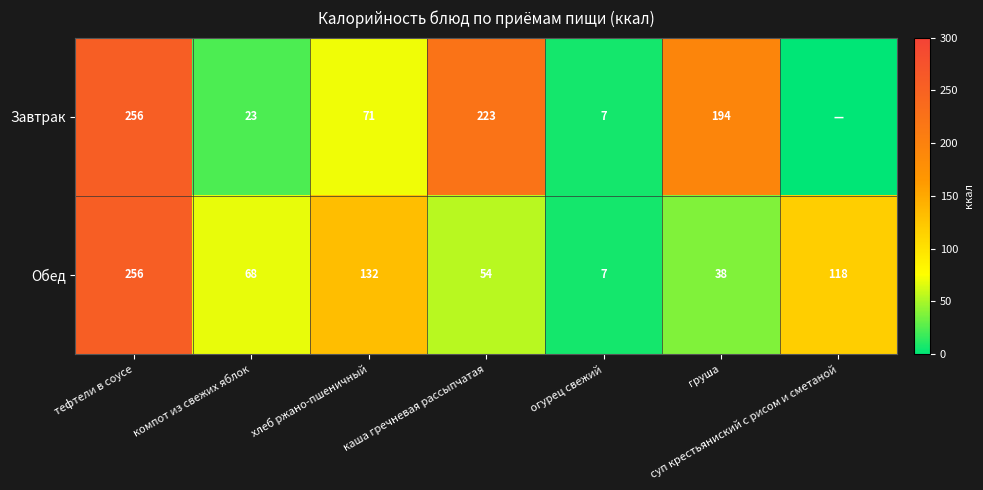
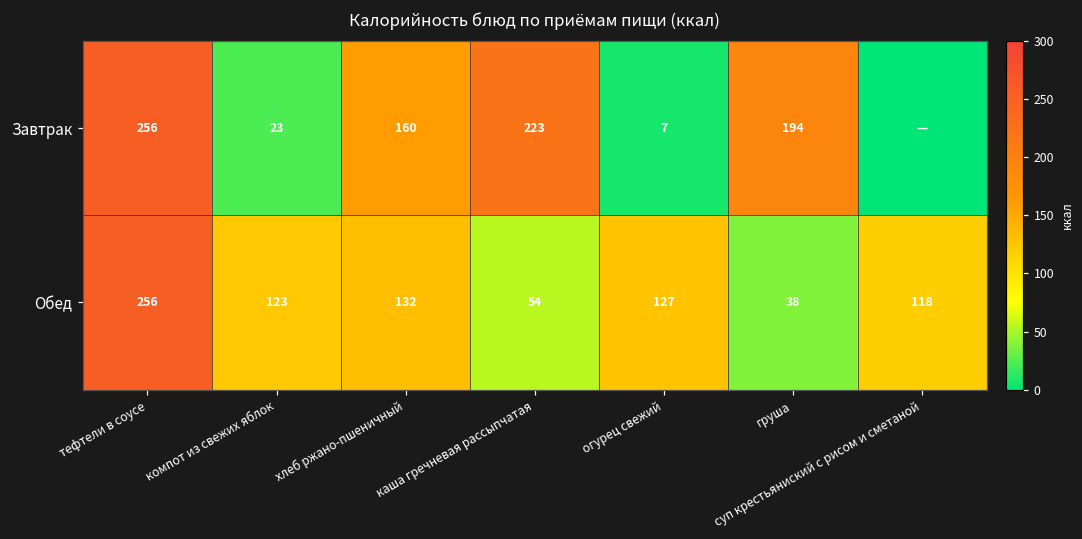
  {
    "Завтрак": {
      "тефтели в соусе": 256,
      "компот из свежих яблок": 23,
-     "хлеб ржано-пшеничный": 71,
+     "хлеб ржано-пшеничный": 160,
      "каша гречневая рассыпчатая": 223,
      "огурец свежий": 7,
      "груша": 194
    },
    "Обед": {
      "тефтели в соусе": 256,
-     "компот из свежих яблок": 68,
+     "компот из свежих яблок": 123,
      "хлеб ржано-пшеничный": 132,
      "каша гречневая рассыпчатая": 54,
-     "огурец свежий": 7,
+     "огурец свежий": 127,
      "груша": 38,
      "суп крестьяниский с рисом и сметаной": 118
    }
  }
